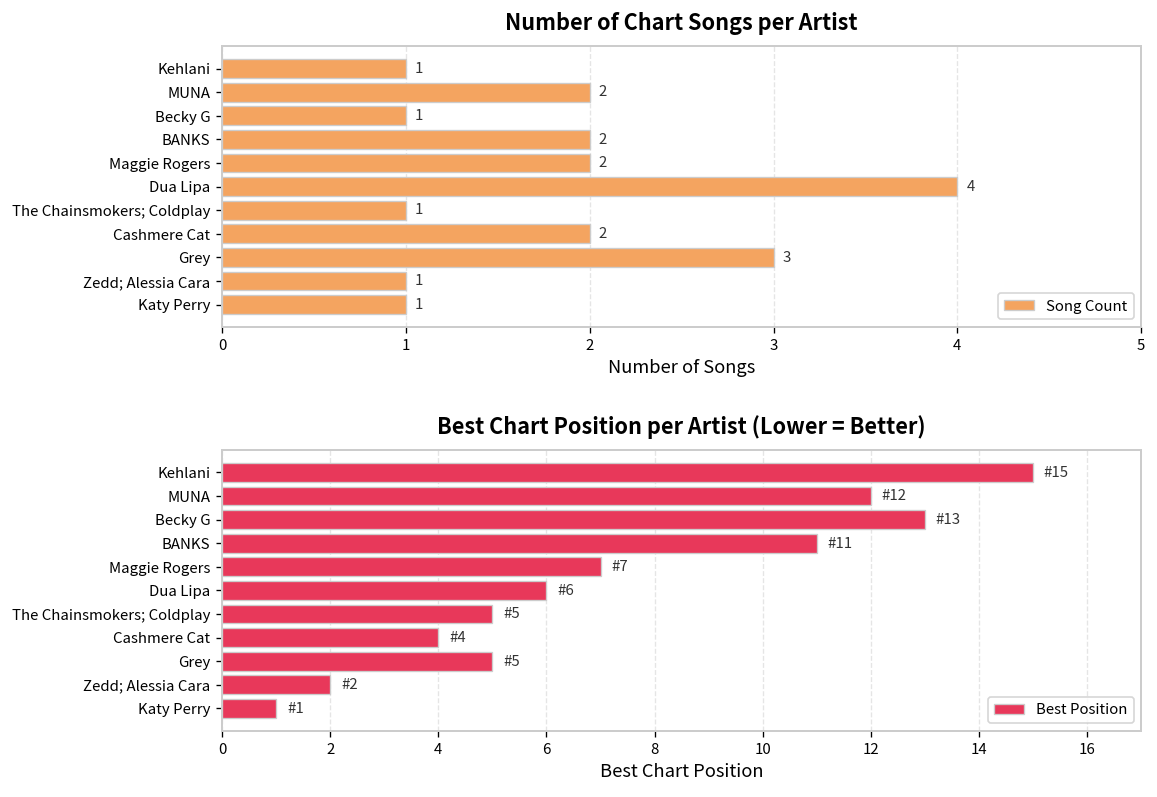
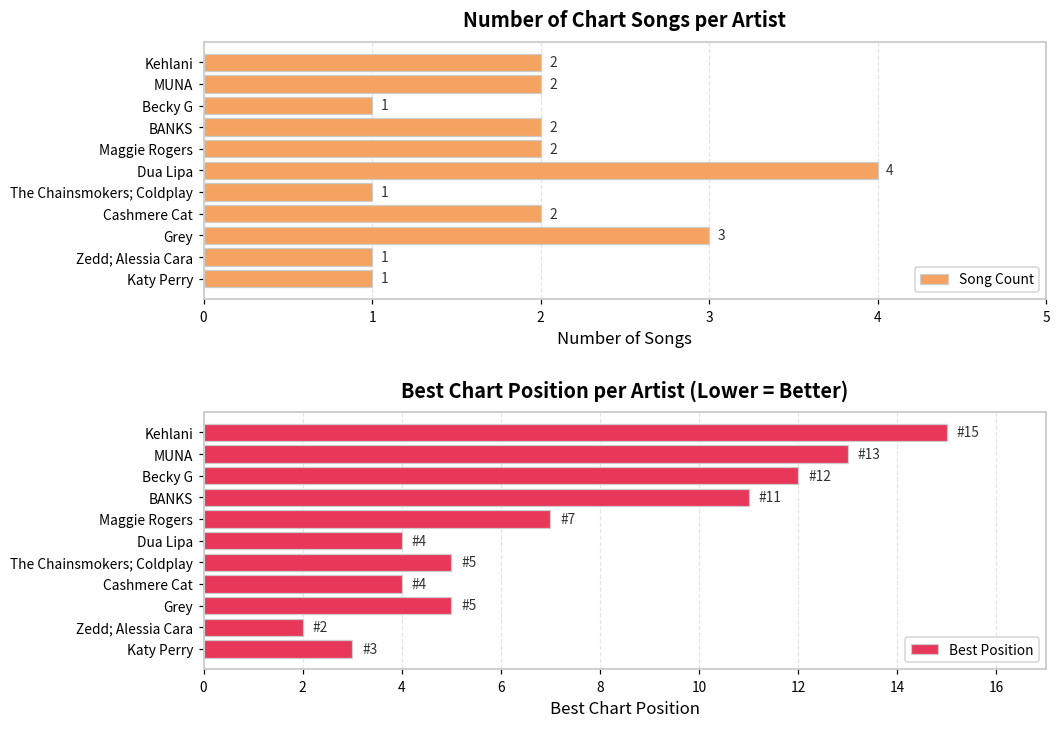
  {
    "Number of Chart Songs per Artist": {
-     "Kehlani": 1,
+     "Kehlani": 2,
      "MUNA": 2,
      "Becky G": 1,
      "BANKS": 2,
      "Maggie Rogers": 2,
      "Dua Lipa": 4,
      "The Chainsmokers; Coldplay": 1,
      "Cashmere Cat": 2,
      "Grey": 3,
      "Zedd; Alessia Cara": 1,
      "Katy Perry": 1
    },
    "Best Chart Position per Artist (Lower = Better)": {
      "Kehlani": 15,
-     "MUNA": 12,
-     "Becky G": 13,
+     "MUNA": 13,
+     "Becky G": 12,
      "BANKS": 11,
      "Maggie Rogers": 7,
-     "Dua Lipa": 6,
+     "Dua Lipa": 4,
      "The Chainsmokers; Coldplay": 5,
      "Cashmere Cat": 4,
      "Grey": 5,
      "Zedd; Alessia Cara": 2,
-     "Katy Perry": 1
+     "Katy Perry": 3
    }
  }
